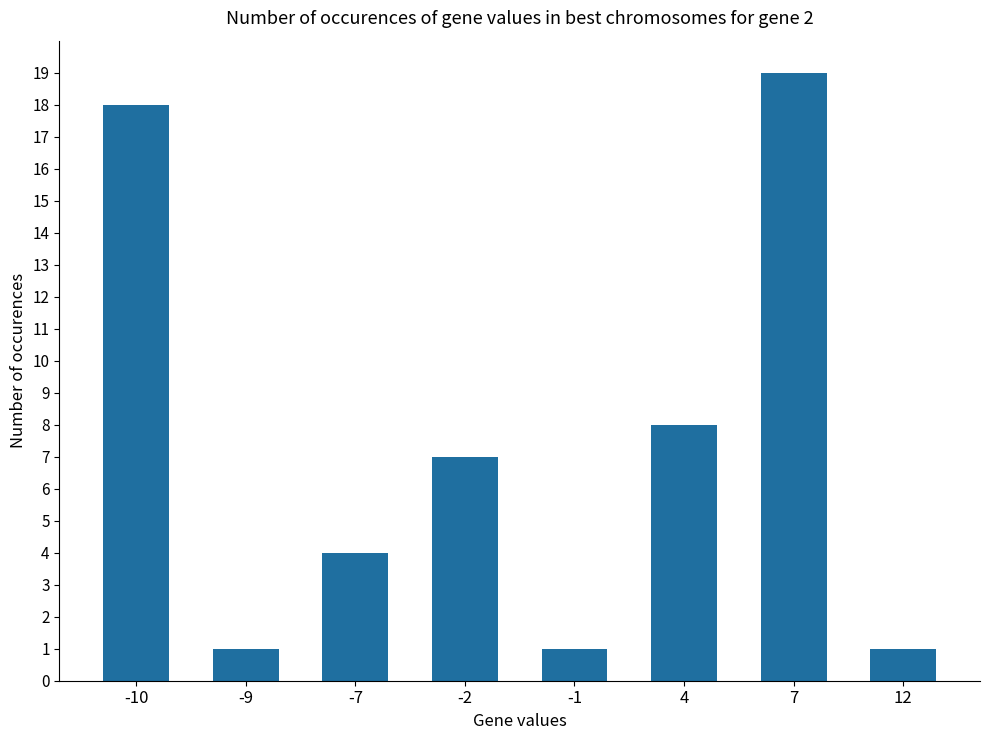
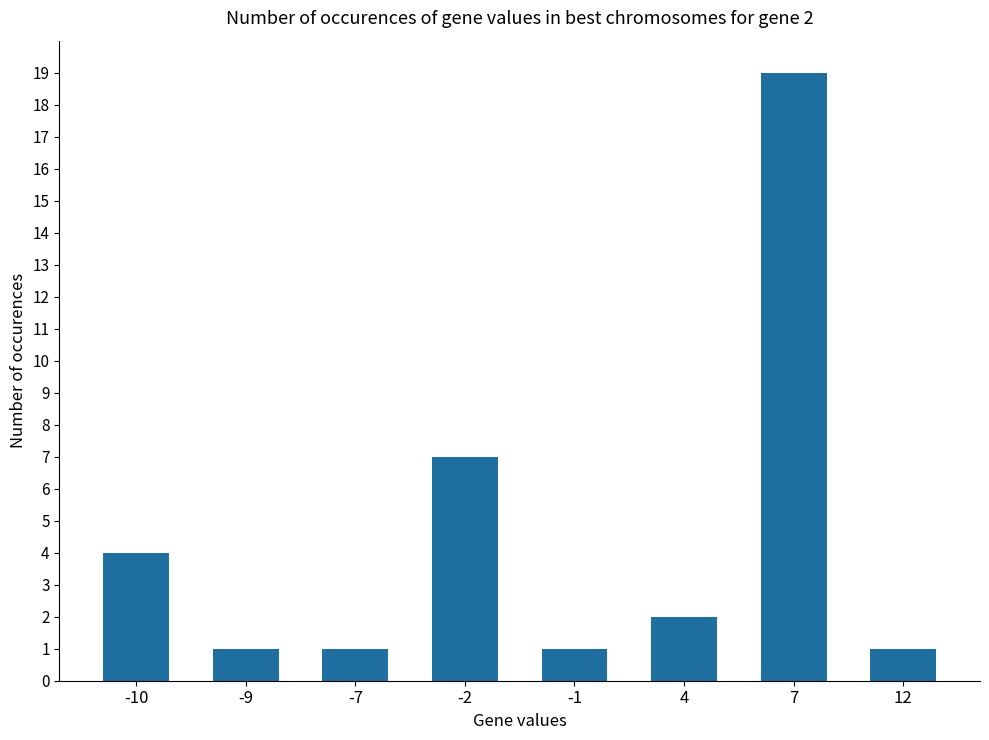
  {
-   "-10": 18,
+   "-10": 4,
    "-9": 1,
-   "-7": 4,
+   "-7": 1,
    "-2": 7,
    "-1": 1,
-   "4": 8,
+   "4": 2,
    "7": 19,
    "12": 1
  }
